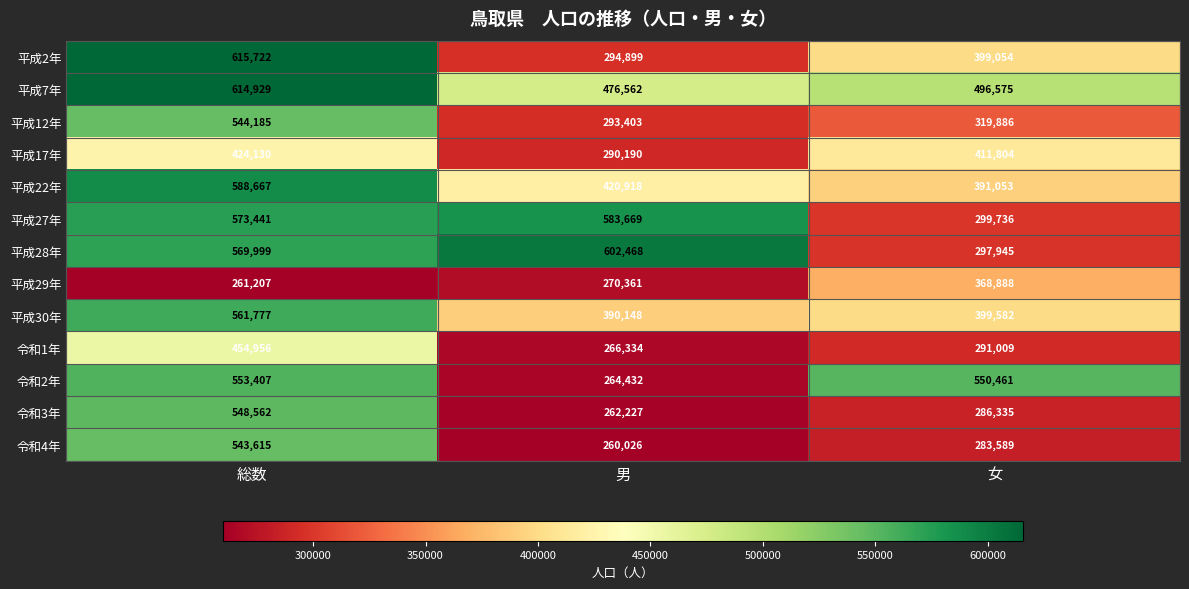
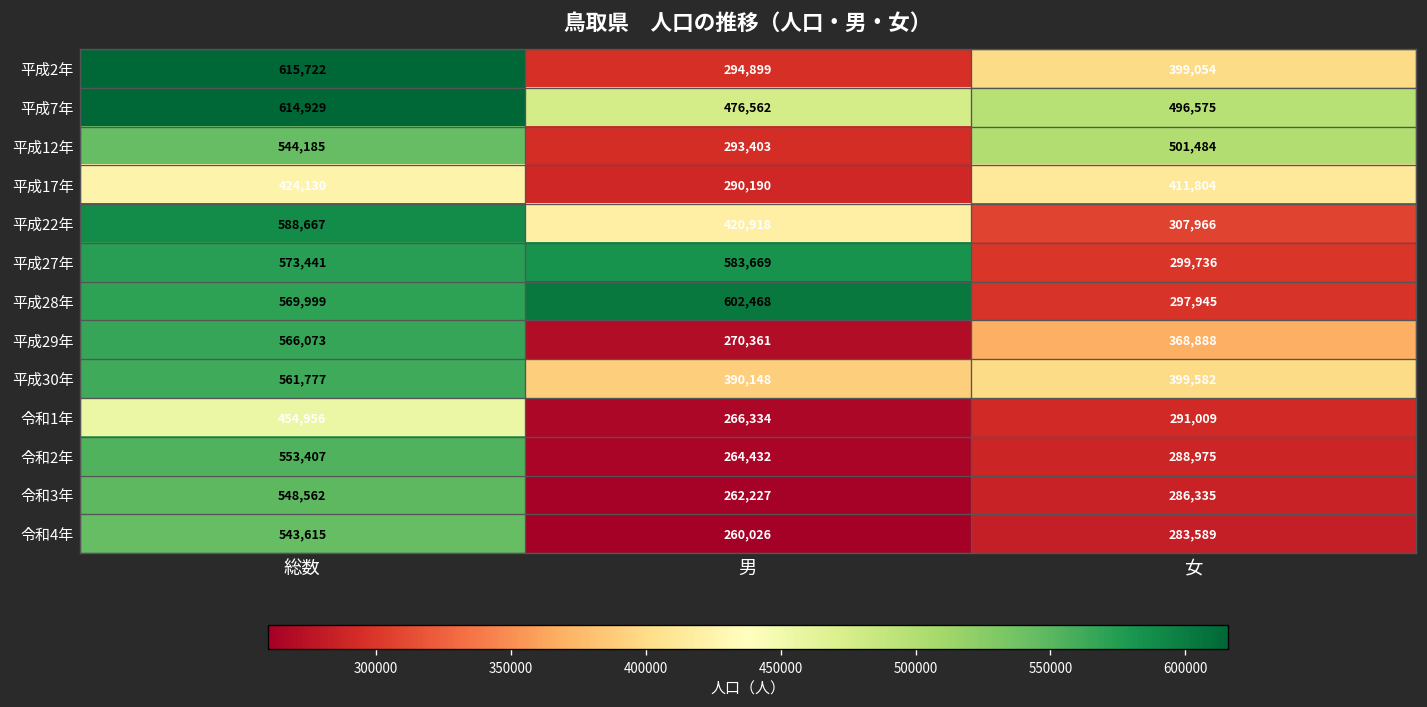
  {
    "平成2年": {
      "総数": "615,722",
      "男": "294,899",
      "女": "399,054"
    },
    "平成7年": {
      "総数": "614,929",
      "男": "476,562",
      "女": "496,575"
    },
    "平成12年": {
      "総数": "544,185",
      "男": "293,403",
-     "女": "319,886"
+     "女": "501,484"
    },
    "平成17年": {
      "総数": "424,130",
      "男": "290,190",
      "女": "411,804"
    },
    "平成22年": {
      "総数": "588,667",
      "男": "420,918",
-     "女": "391,053"
+     "女": "307,966"
    },
    "平成27年": {
      "総数": "573,441",
      "男": "583,669",
      "女": "299,736"
    },
    "平成28年": {
      "総数": "569,999",
      "男": "602,468",
      "女": "297,945"
    },
    "平成29年": {
-     "総数": "261,207",
+     "総数": "566,073",
      "男": "270,361",
      "女": "368,888"
    },
    "平成30年": {
      "総数": "561,777",
      "男": "390,148",
      "女": "399,582"
    },
    "令和1年": {
      "総数": "454,956",
      "男": "266,334",
      "女": "291,009"
    },
    "令和2年": {
      "総数": "553,407",
      "男": "264,432",
-     "女": "550,461"
+     "女": "288,975"
    },
    "令和3年": {
      "総数": "548,562",
      "男": "262,227",
      "女": "286,335"
    },
    "令和4年": {
      "総数": "543,615",
      "男": "260,026",
      "女": "283,589"
    }
  }
